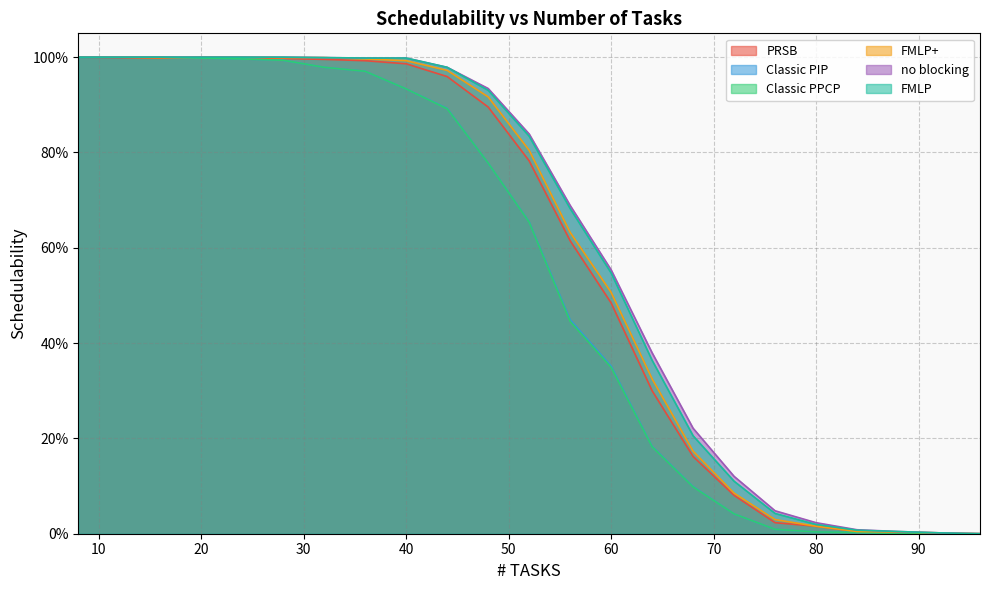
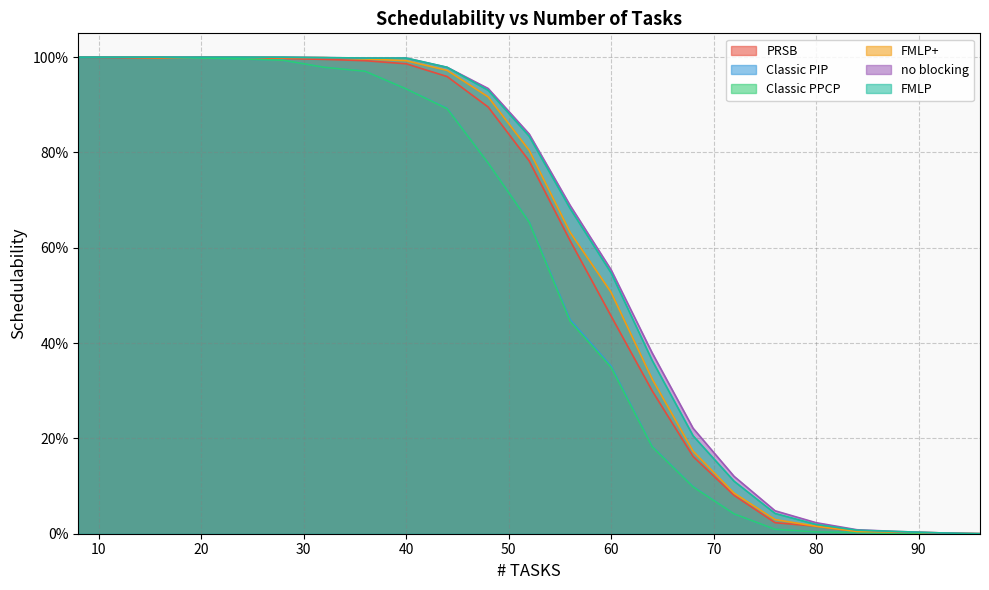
  {
    "PRSB": {
      "40": "99%",
-     "60": "48%"
+     "60": "46%"
    },
    "FMLP+": {
      "40": "99%",
      "60": "51%"
    },
    "no blocking": {
      "60": "55%"
    }
  }
